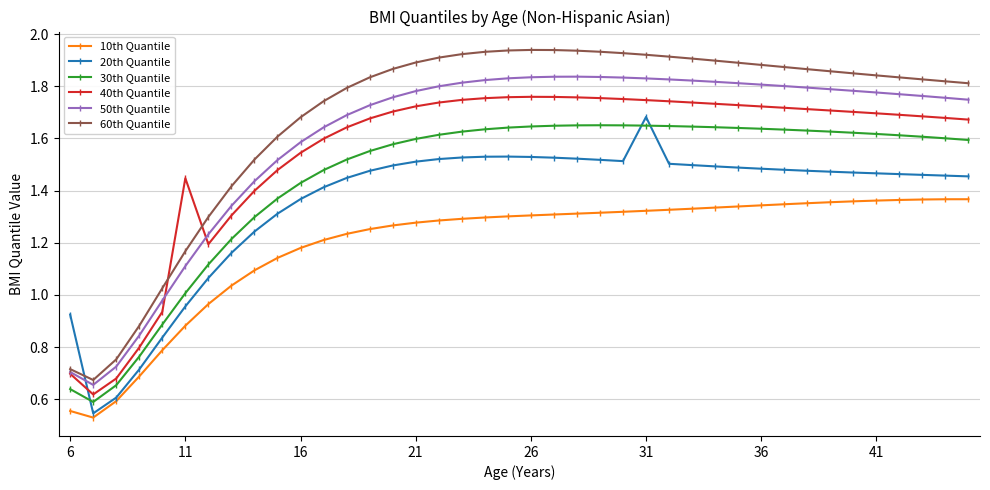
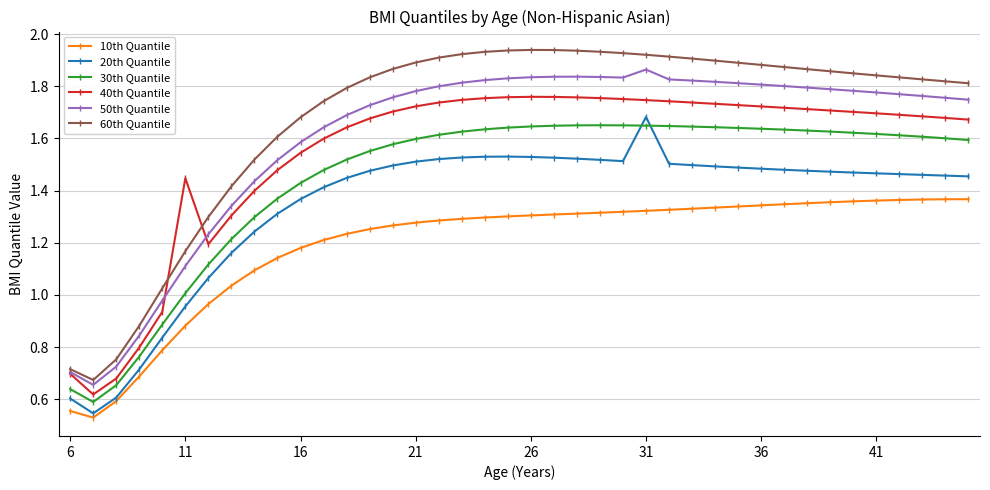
  {
    "10th Quantile": {
      "6": 0.55,
      "11": 0.88,
      "16": 1.18,
      "21": 1.28,
      "26": 1.30,
      "31": 1.32,
      "36": 1.34,
      "41": 1.36
    },
    "20th Quantile": {
-     "6": 0.92,
+     "6": 0.60,
      "11": 0.96,
      "16": 1.37,
      "21": 1.51,
      "26": 1.53,
      "31": 1.68,
      "36": 1.48,
      "41": 1.47
    },
    "30th Quantile": {
      "6": 0.64,
      "11": 1.01,
      "16": 1.43,
      "21": 1.60,
      "26": 1.65,
      "31": 1.65,
      "36": 1.64,
      "41": 1.62
    },
    "40th Quantile": {
      "11": 1.45,
      "16": 1.54,
      "21": 1.72,
      "26": 1.76,
      "31": 1.75,
      "36": 1.72,
      "41": 1.70
    },
    "50th Quantile": {
      "11": 1.11,
      "16": 1.59,
      "21": 1.78,
      "26": 1.83,
-     "31": 1.83,
+     "31": 1.86,
      "36": 1.81,
      "41": 1.78
    },
    "60th Quantile": {
      "6": 0.72,
      "11": 1.17,
      "16": 1.68,
      "21": 1.89,
      "26": 1.94,
      "31": 1.92,
      "36": 1.88,
      "41": 1.84
    }
  }
